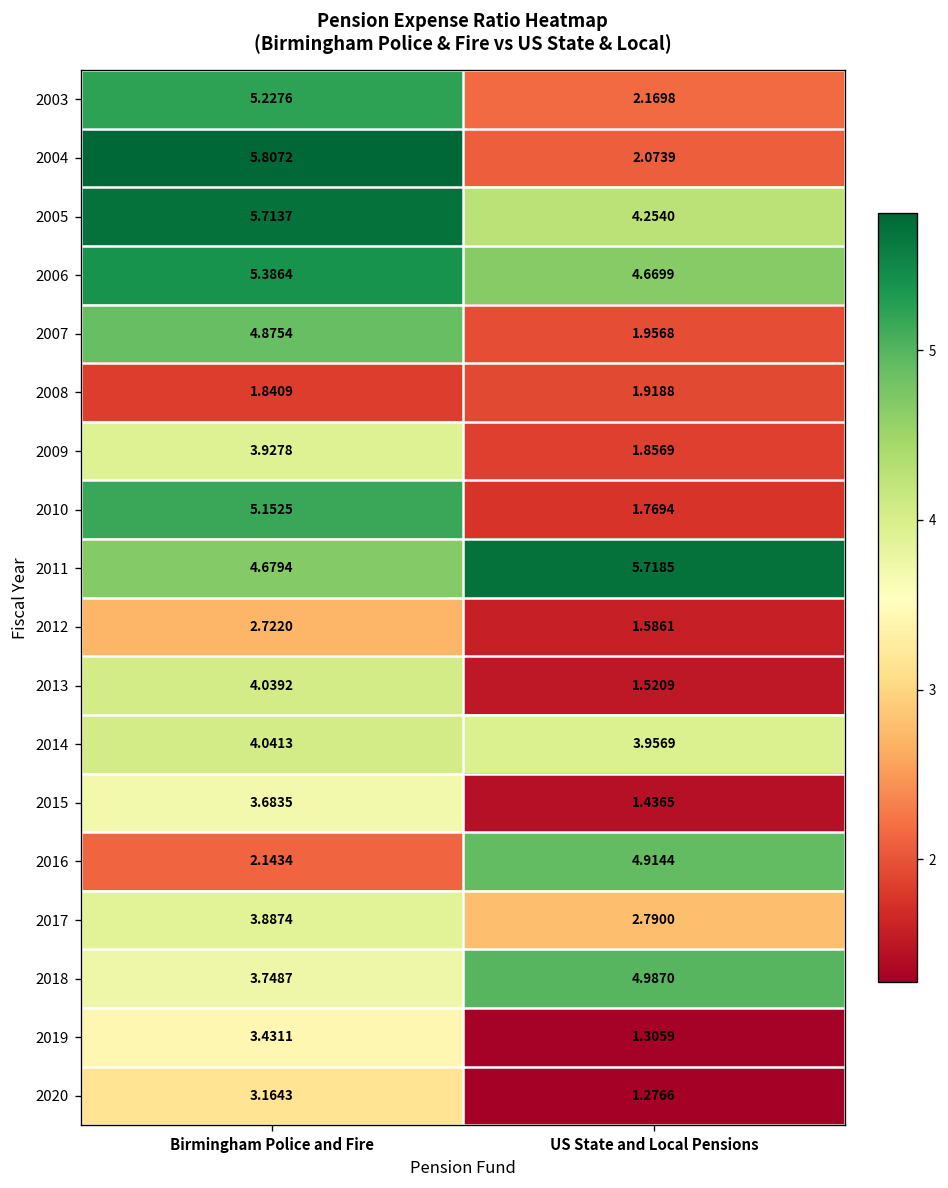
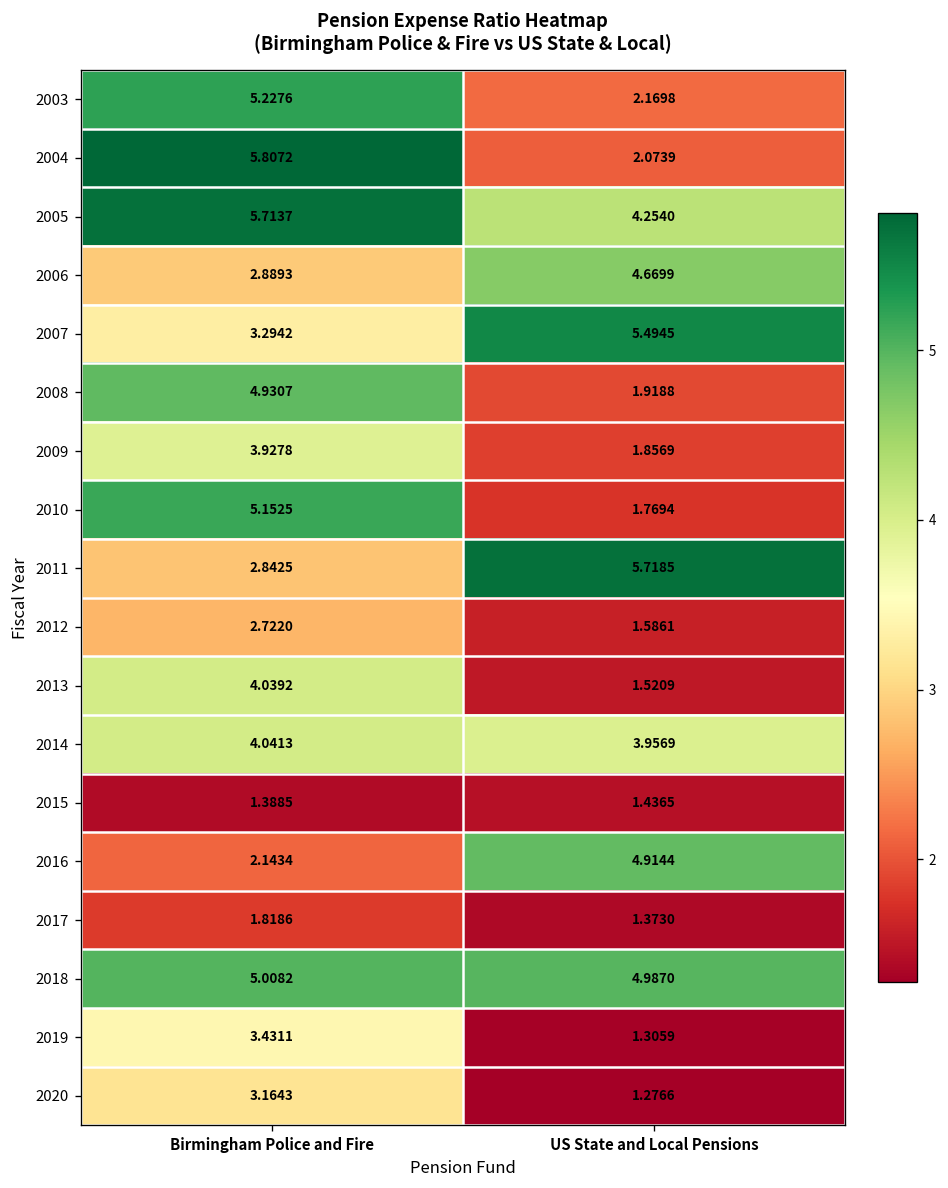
  {
    "2003": {
      "Birmingham Police and Fire": 5.2276,
      "US State and Local Pensions": 2.1698
    },
    "2004": {
      "Birmingham Police and Fire": 5.8072,
      "US State and Local Pensions": 2.0739
    },
    "2005": {
      "Birmingham Police and Fire": 5.7137,
      "US State and Local Pensions": 4.2540
    },
    "2006": {
-     "Birmingham Police and Fire": 5.3864,
+     "Birmingham Police and Fire": 2.8893,
      "US State and Local Pensions": 4.6699
    },
    "2007": {
-     "Birmingham Police and Fire": 4.8754,
-     "US State and Local Pensions": 1.9568
+     "Birmingham Police and Fire": 3.2942,
+     "US State and Local Pensions": 5.4945
    },
    "2008": {
-     "Birmingham Police and Fire": 1.8409,
+     "Birmingham Police and Fire": 4.9307,
      "US State and Local Pensions": 1.9188
    },
    "2009": {
      "Birmingham Police and Fire": 3.9278,
      "US State and Local Pensions": 1.8569
    },
    "2010": {
      "Birmingham Police and Fire": 5.1525,
      "US State and Local Pensions": 1.7694
    },
    "2011": {
-     "Birmingham Police and Fire": 4.6794,
+     "Birmingham Police and Fire": 2.8425,
      "US State and Local Pensions": 5.7185
    },
    "2012": {
      "Birmingham Police and Fire": 2.7220,
      "US State and Local Pensions": 1.5861
    },
    "2013": {
      "Birmingham Police and Fire": 4.0392,
      "US State and Local Pensions": 1.5209
    },
    "2014": {
      "Birmingham Police and Fire": 4.0413,
      "US State and Local Pensions": 3.9569
    },
    "2015": {
-     "Birmingham Police and Fire": 3.6835,
+     "Birmingham Police and Fire": 1.3885,
      "US State and Local Pensions": 1.4365
    },
    "2016": {
      "Birmingham Police and Fire": 2.1434,
      "US State and Local Pensions": 4.9144
    },
    "2017": {
-     "Birmingham Police and Fire": 3.8874,
-     "US State and Local Pensions": 2.7900
+     "Birmingham Police and Fire": 1.8186,
+     "US State and Local Pensions": 1.3730
    },
    "2018": {
-     "Birmingham Police and Fire": 3.7487,
+     "Birmingham Police and Fire": 5.0082,
      "US State and Local Pensions": 4.9870
    },
    "2019": {
      "Birmingham Police and Fire": 3.4311,
      "US State and Local Pensions": 1.3059
    },
    "2020": {
      "Birmingham Police and Fire": 3.1643,
      "US State and Local Pensions": 1.2766
    }
  }
